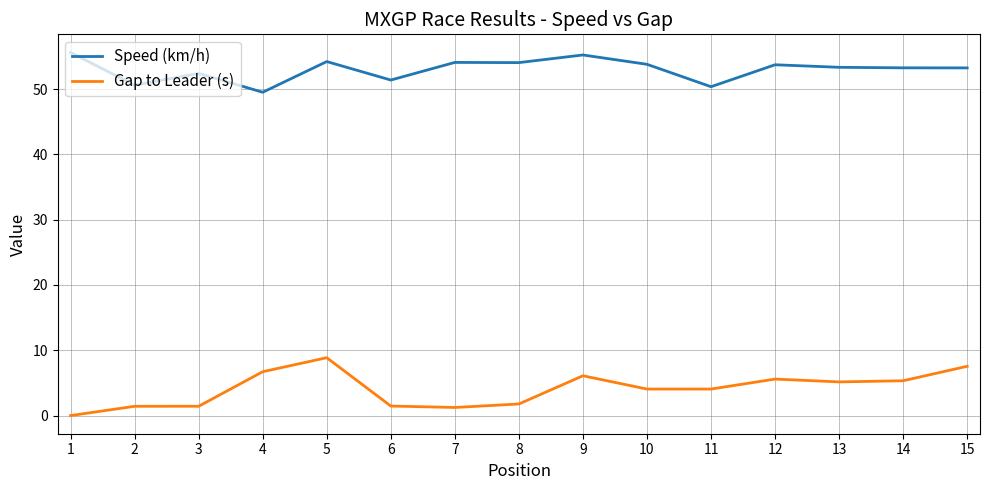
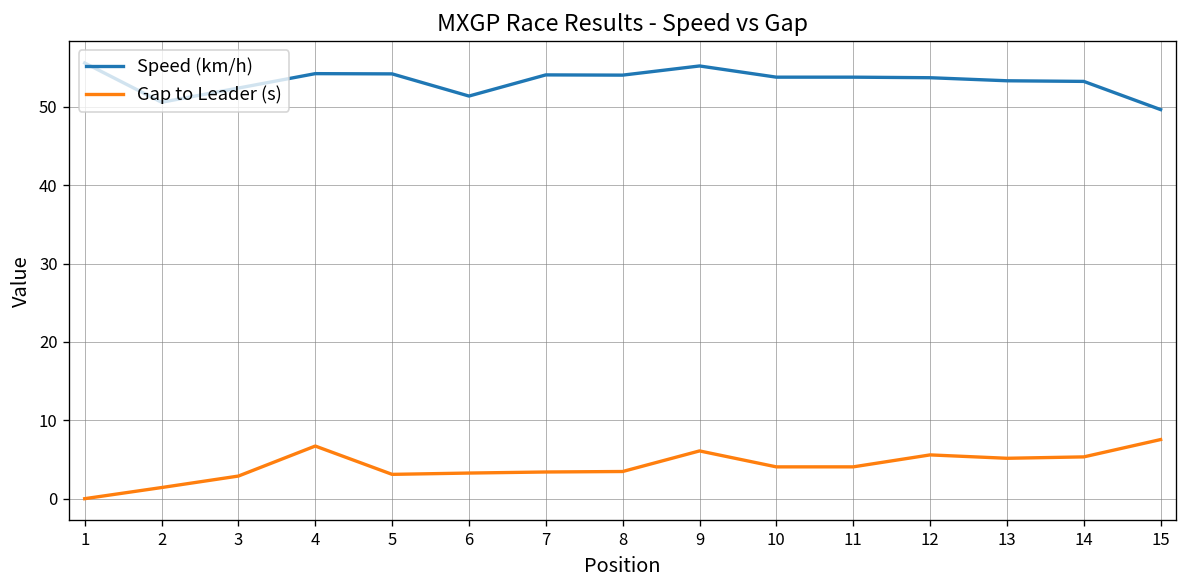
  {
    "Speed (km/h)": {
-     "4": 50,
+     "4": 54,
      "5": 54,
      "6": 51,
      "7": 54,
      "8": 54,
      "9": 55,
      "10": 54,
-     "11": 50,
+     "11": 54,
      "12": 54,
      "13": 53,
      "14": 53,
-     "15": 53
+     "15": 50
    },
    "Gap to Leader (s)": {
      "1": 0,
      "2": 1,
-     "3": 1,
+     "3": 3,
      "4": 7,
-     "5": 9,
-     "6": 1,
-     "7": 1,
-     "8": 2,
+     "5": 3,
+     "6": 3,
+     "7": 3,
+     "8": 3,
      "9": 6,
      "10": 4,
      "11": 4,
      "12": 6,
      "13": 5,
      "14": 5,
      "15": 8
    }
  }
